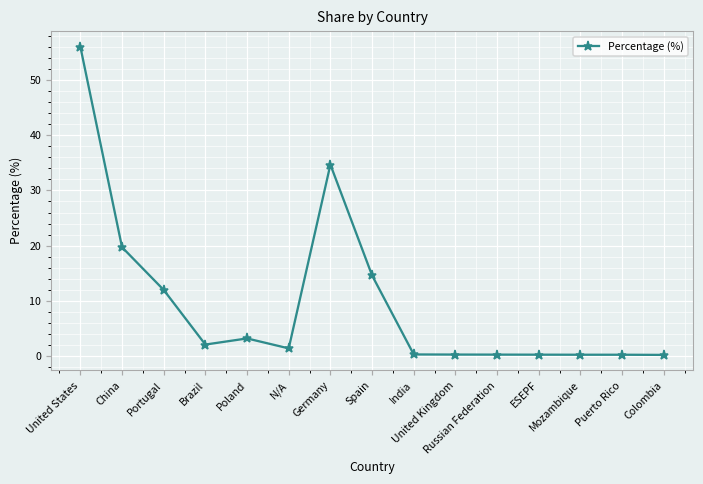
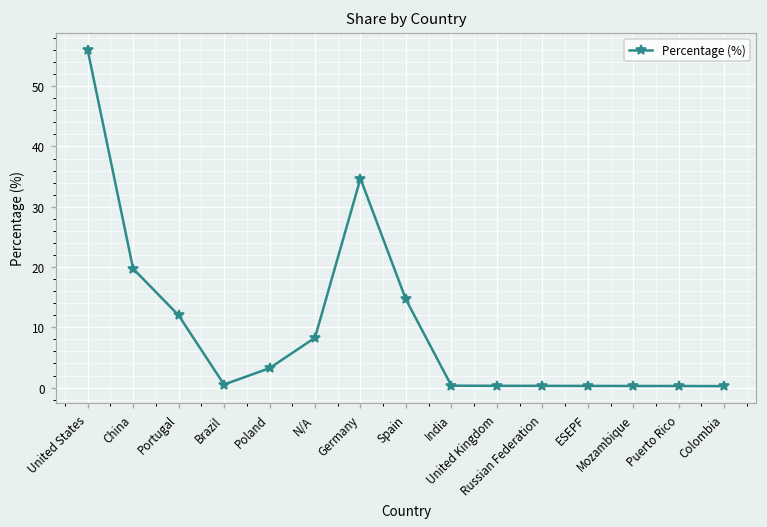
  {
    "United States": 56,
    "China": 20,
    "Portugal": 12,
-   "Brazil": 2,
+   "Brazil": 1,
    "Poland": 3,
-   "N/A": 1,
+   "N/A": 8,
    "Germany": 35,
    "Spain": 15,
    "India": 0,
    "United Kingdom": 0,
    "Russian Federation": 0,
    "ESEPF": 0,
    "Mozambique": 0,
    "Puerto Rico": 0,
    "Colombia": 0
  }
